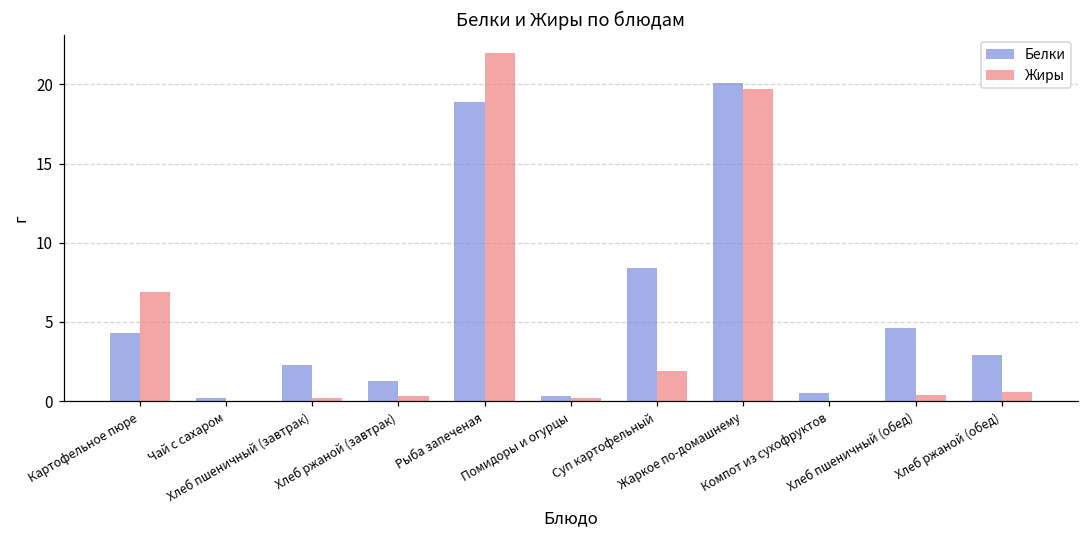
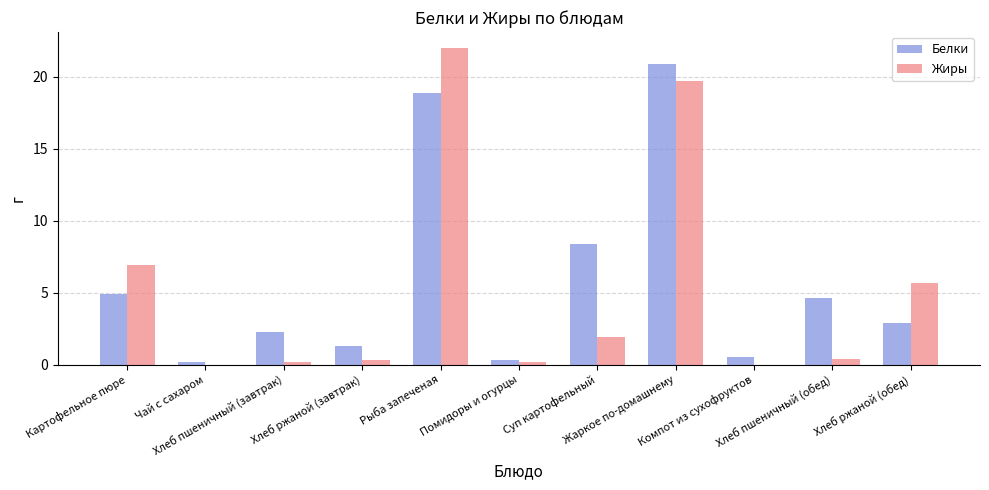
  {
    "Белки": {
-     "Картофельное пюре": 4.3,
+     "Картофельное пюре": 4.9,
      "Чай с сахаром": 0.2,
      "Хлеб пшеничный (завтрак)": 2.3,
      "Хлеб ржаной (завтрак)": 1.3,
      "Рыба запеченая": 18.9,
      "Помидоры и огурцы": 0.3,
      "Суп картофельный": 8.4,
-     "Жаркое по-домашнему": 20.1,
+     "Жаркое по-домашнему": 20.9,
      "Компот из сухофруктов": 0.5,
      "Хлеб пшеничный (обед)": 4.6,
      "Хлеб ржаной (обед)": 2.9
    },
    "Жиры": {
      "Картофельное пюре": 6.9,
      "Чай с сахаром": 0.0,
      "Хлеб пшеничный (завтрак)": 0.2,
      "Хлеб ржаной (завтрак)": 0.3,
      "Рыба запеченая": 22.0,
      "Помидоры и огурцы": 0.2,
      "Суп картофельный": 1.9,
      "Жаркое по-домашнему": 19.7,
      "Компот из сухофруктов": 0.0,
      "Хлеб пшеничный (обед)": 0.4,
-     "Хлеб ржаной (обед)": 0.6
+     "Хлеб ржаной (обед)": 5.7
    }
  }
